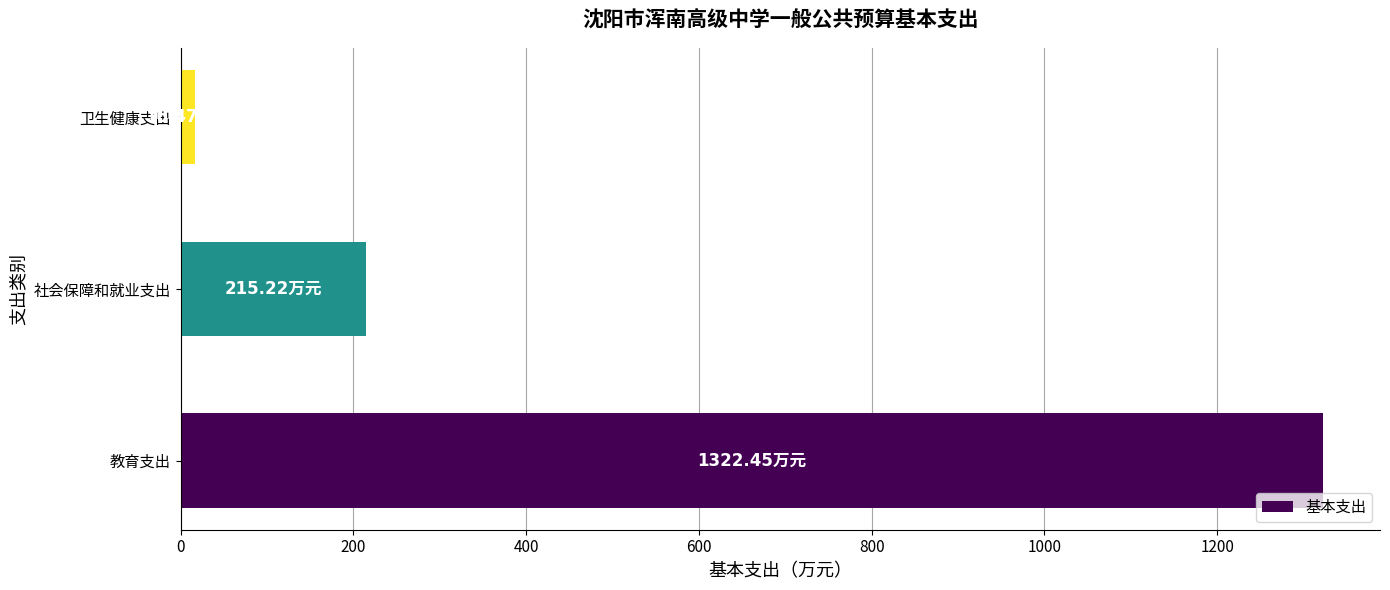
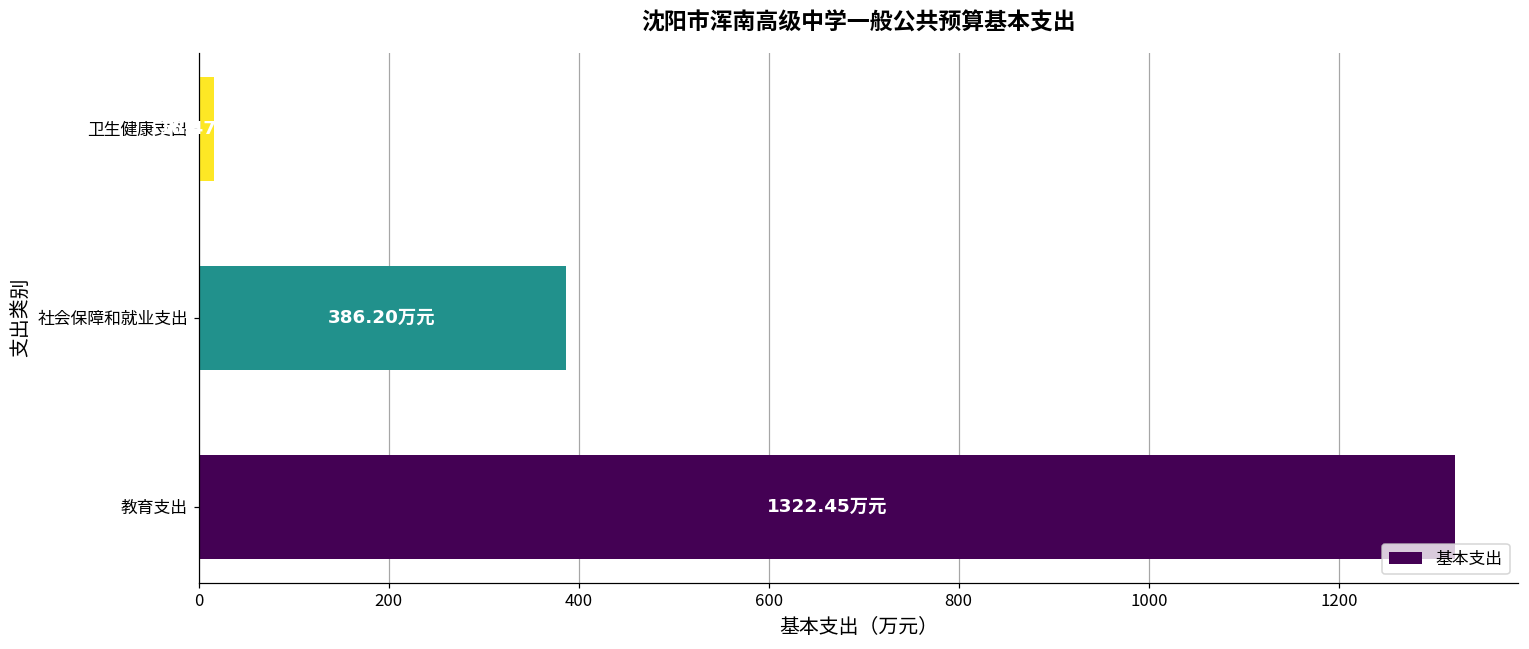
  {
-   "社会保障和就业支出": 215.22,
+   "社会保障和就业支出": 386.20,
    "教育支出": 1322.45
  }
